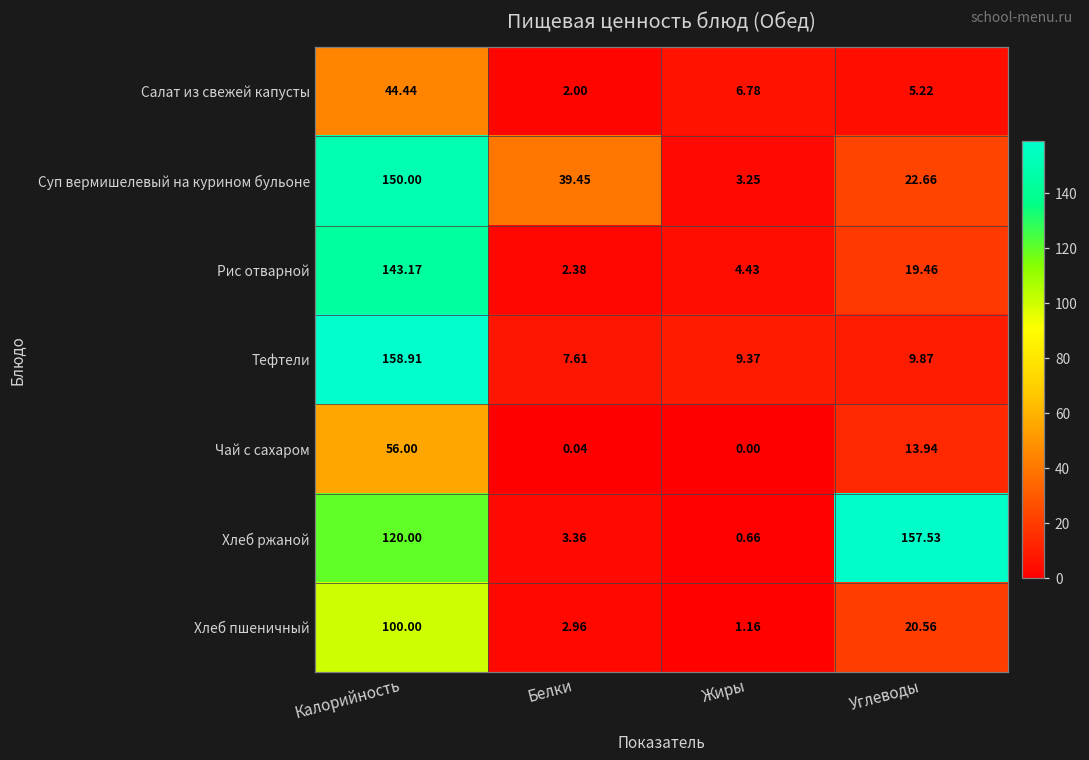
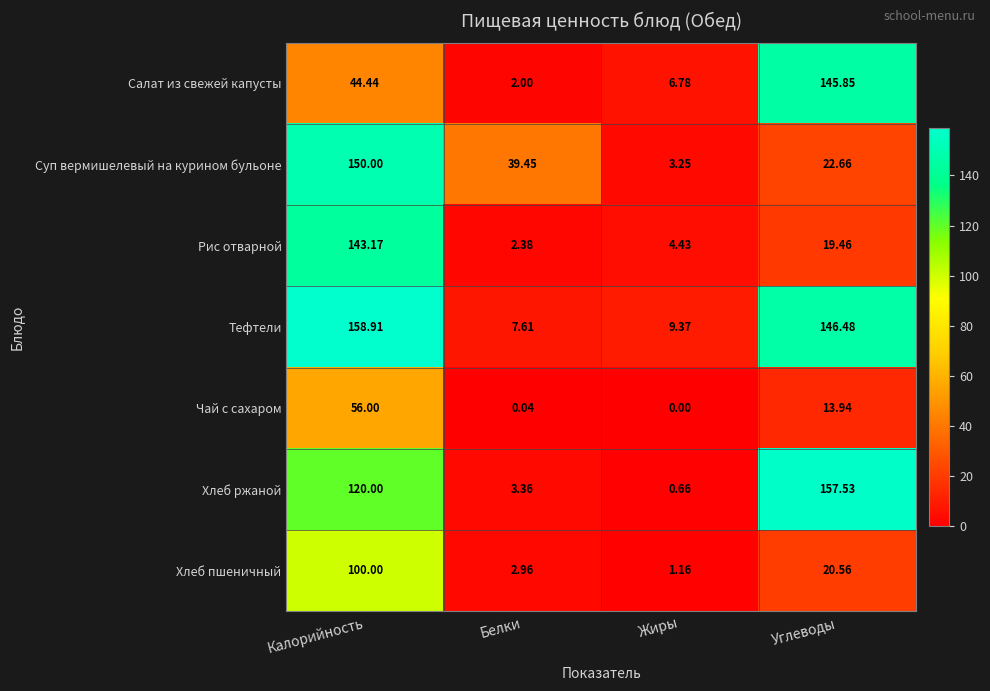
  {
    "Салат из свежей капусты": {
      "Калорийность": 44.44,
      "Белки": 2.00,
      "Жиры": 6.78,
-     "Углеводы": 5.22
+     "Углеводы": 145.85
    },
    "Суп вермишелевый на курином бульоне": {
      "Калорийность": 150.00,
      "Белки": 39.45,
      "Жиры": 3.25,
      "Углеводы": 22.66
    },
    "Рис отварной": {
      "Калорийность": 143.17,
      "Белки": 2.38,
      "Жиры": 4.43,
      "Углеводы": 19.46
    },
    "Тефтели": {
      "Калорийность": 158.91,
      "Белки": 7.61,
      "Жиры": 9.37,
-     "Углеводы": 9.87
+     "Углеводы": 146.48
    },
    "Чай с сахаром": {
      "Калорийность": 56.00,
      "Белки": 0.04,
      "Жиры": 0.00,
      "Углеводы": 13.94
    },
    "Хлеб ржаной": {
      "Калорийность": 120.00,
      "Белки": 3.36,
      "Жиры": 0.66,
      "Углеводы": 157.53
    },
    "Хлеб пшеничный": {
      "Калорийность": 100.00,
      "Белки": 2.96,
      "Жиры": 1.16,
      "Углеводы": 20.56
    }
  }
